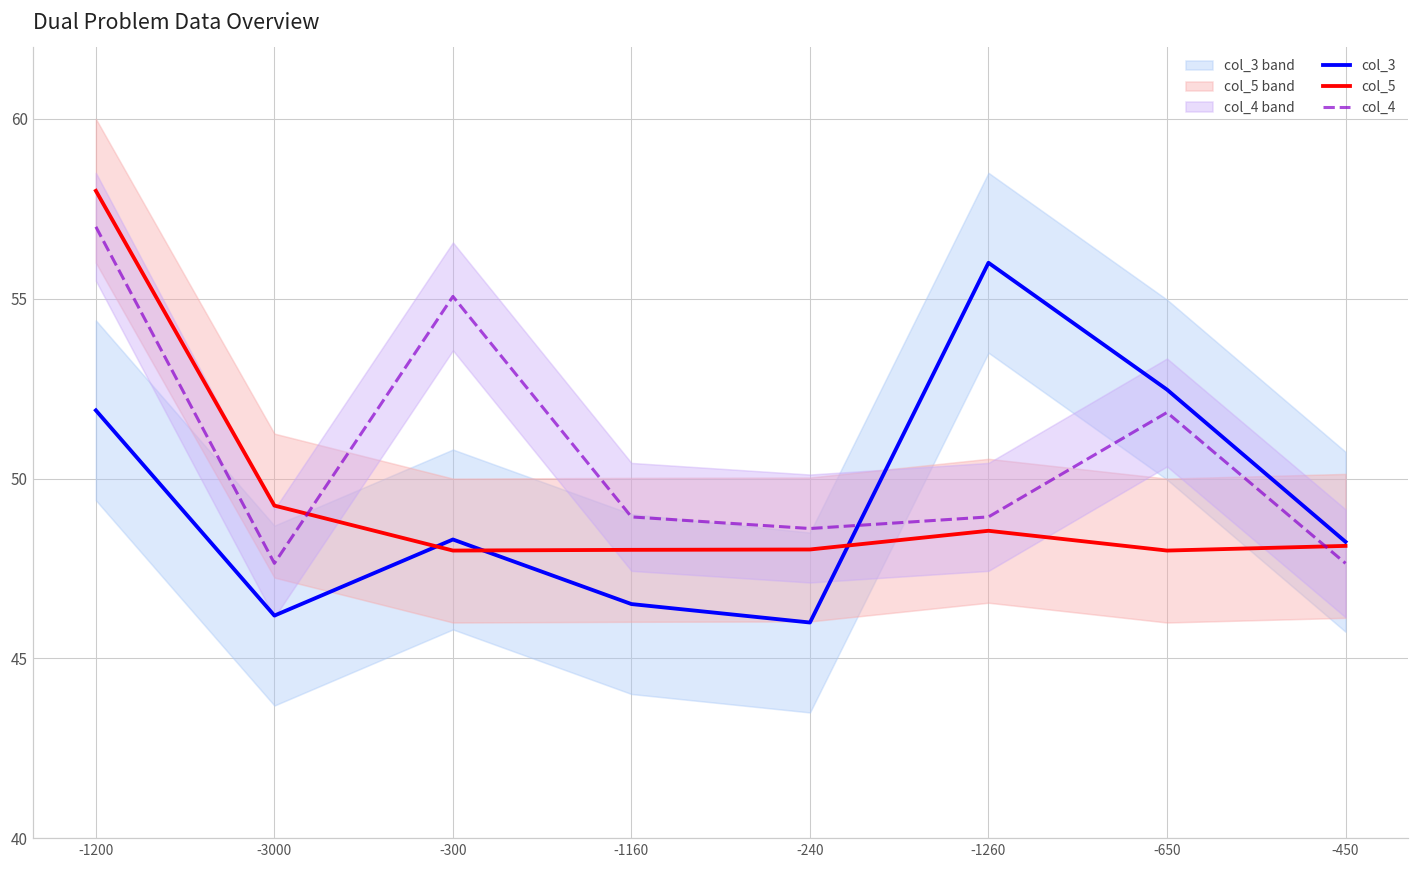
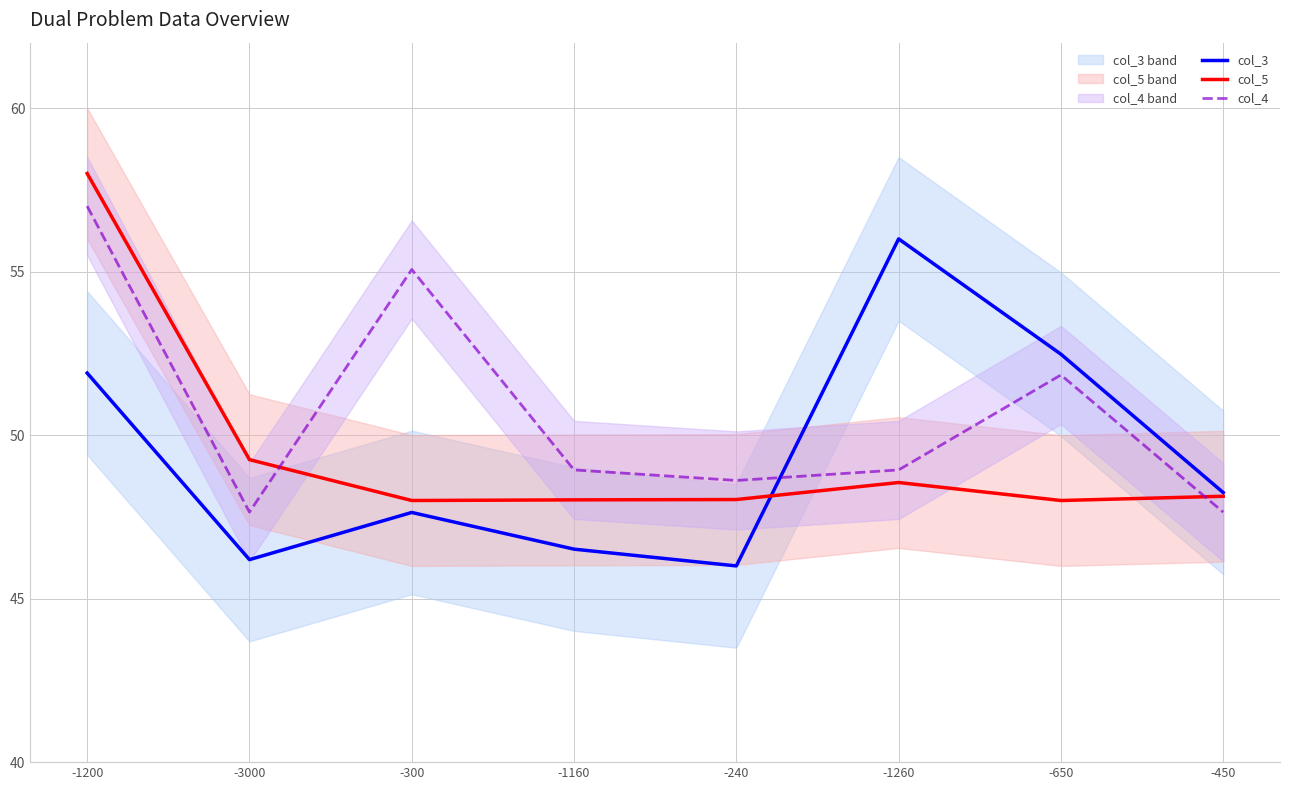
  {
    "col_3": {
      "-1200": 51.9,
      "-3000": 46.2,
-     "-300": 48.3,
+     "-300": 47.6,
      "-1160": 46.5,
      "-240": 46.0,
      "-1260": 56.0,
      "-650": 52.5,
      "-450": 48.2
    },
    "col_5": {
      "-1200": 58.0,
      "-3000": 49.3,
      "-300": 48.0,
      "-1160": 48.0,
      "-240": 48.0,
      "-1260": 48.6,
      "-650": 48.0,
      "-450": 48.1
    },
    "col_4": {
      "-1200": 57.0,
      "-3000": 47.6,
      "-300": 55.1,
      "-240": 48.6,
      "-1260": 48.9,
      "-650": 51.8,
      "-450": 47.6
    }
  }
